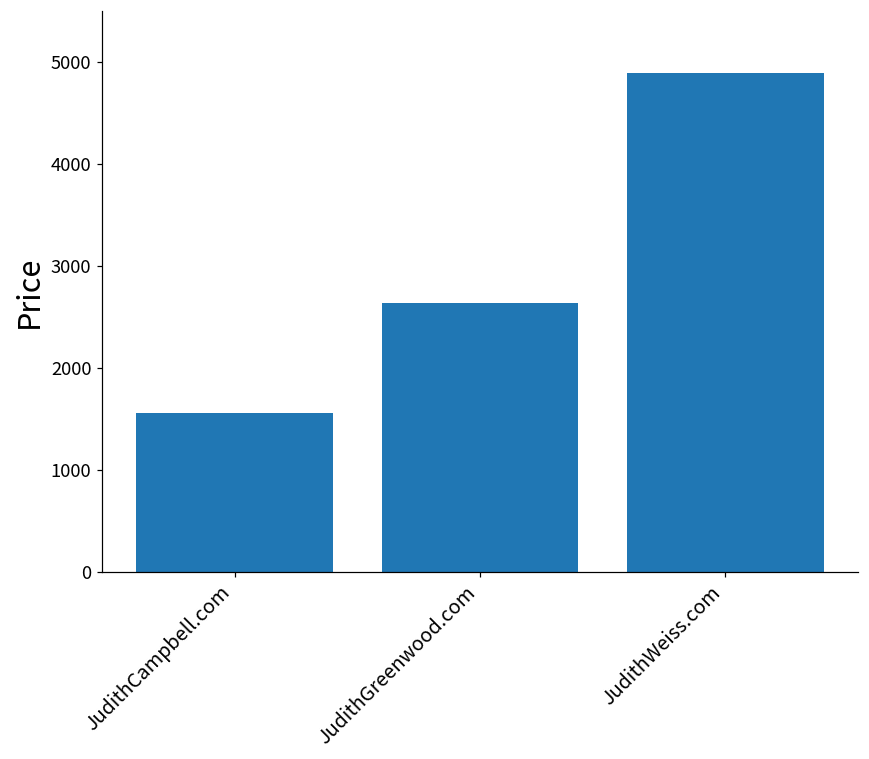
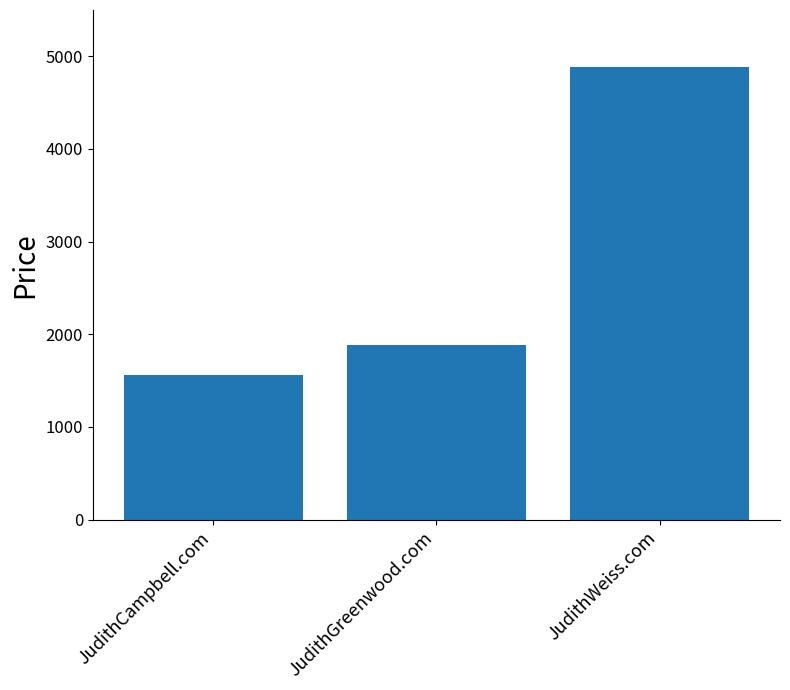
  {
    "JudithCampbell.com": 1600,
-   "JudithGreenwood.com": 2600,
+   "JudithGreenwood.com": 1900,
    "JudithWeiss.com": 4900
  }
